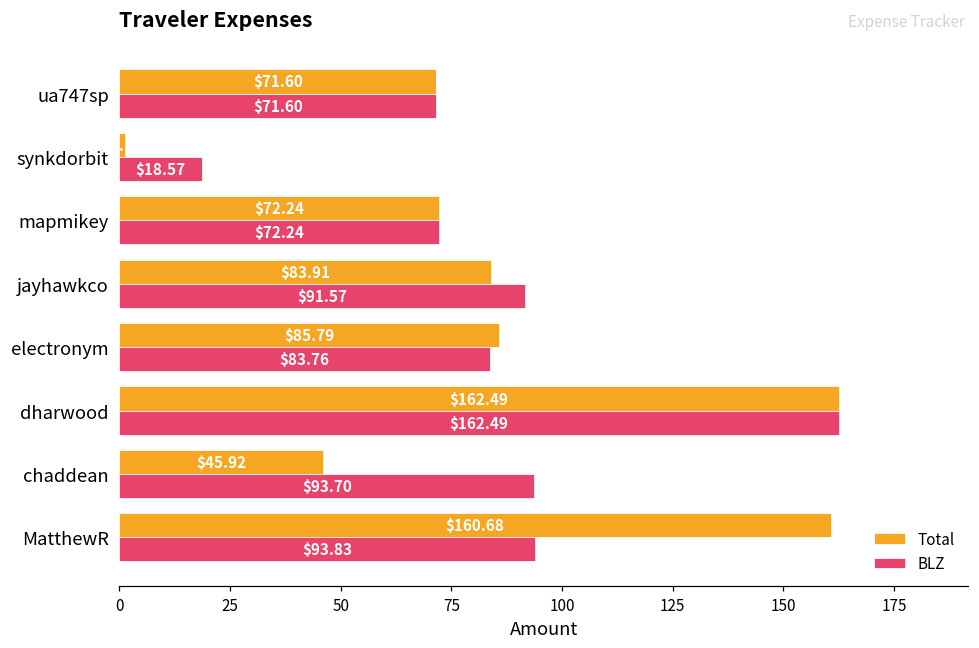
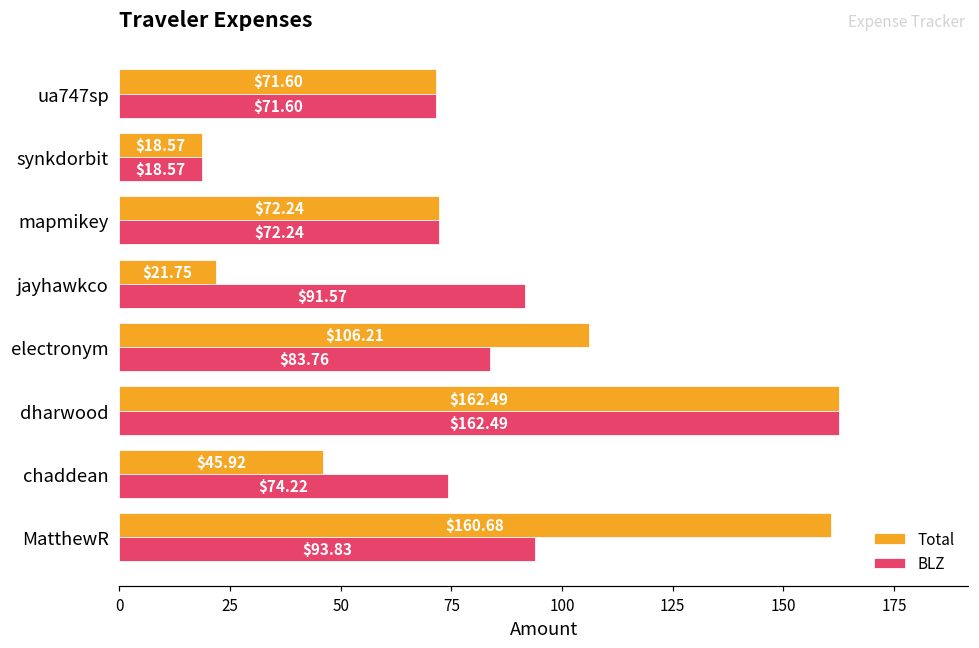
  {
    "Total": {
      "ua747sp": "$71.60",
-     "synkdorbit": "1",
+     "synkdorbit": "19",
      "mapmikey": "$72.24",
-     "jayhawkco": "$83.91",
-     "electronym": "$85.79",
+     "jayhawkco": "$21.75",
+     "electronym": "$106.21",
      "dharwood": "$162.49",
      "chaddean": "$45.92",
      "MatthewR": "$160.68"
    },
    "BLZ": {
      "ua747sp": "$71.60",
      "synkdorbit": "$18.57",
      "mapmikey": "$72.24",
      "jayhawkco": "$91.57",
      "electronym": "$83.76",
      "dharwood": "$162.49",
-     "chaddean": "$93.70",
+     "chaddean": "$74.22",
      "MatthewR": "$93.83"
    }
  }
